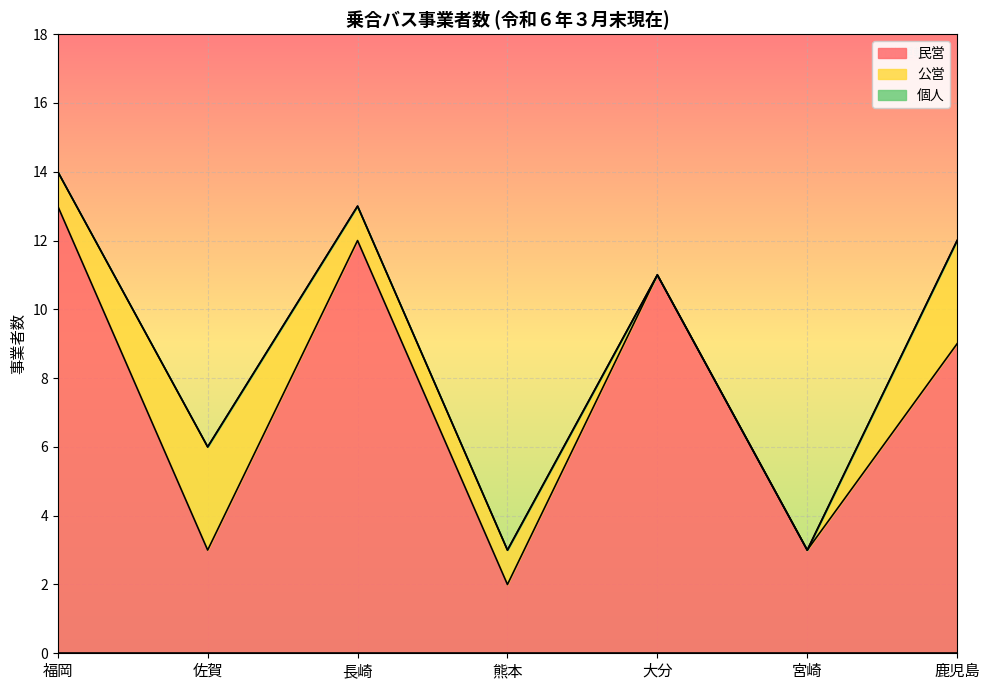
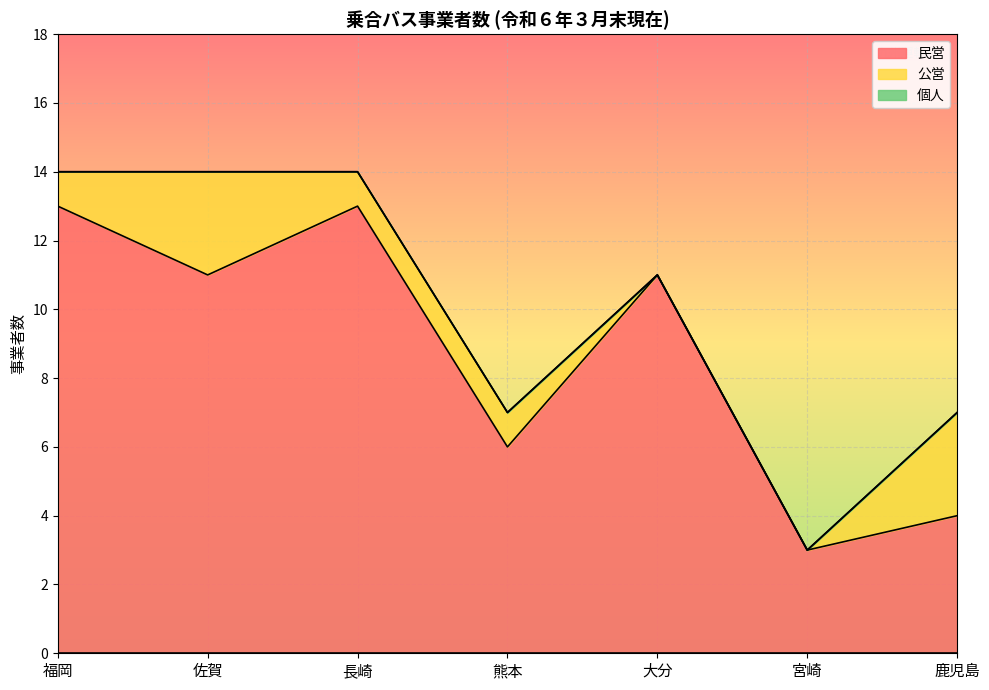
  {
    "民営": {
      "福岡": 13,
-     "佐賀": 3,
-     "長崎": 12,
-     "熊本": 2,
-     "鹿児島": 9
+     "佐賀": 11,
+     "長崎": 13,
+     "熊本": 6,
+     "鹿児島": 4
    }
  }
